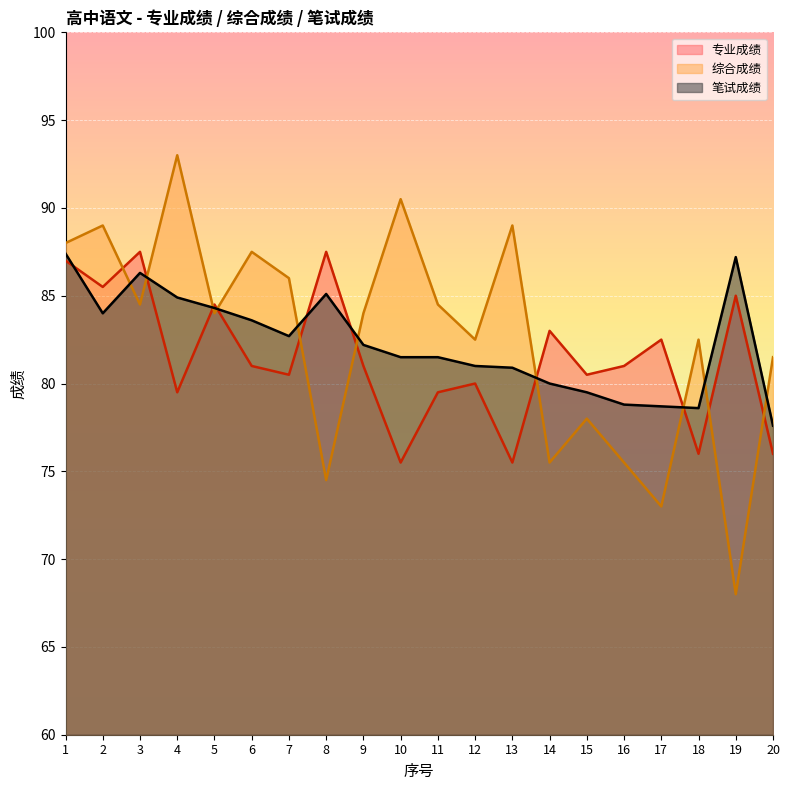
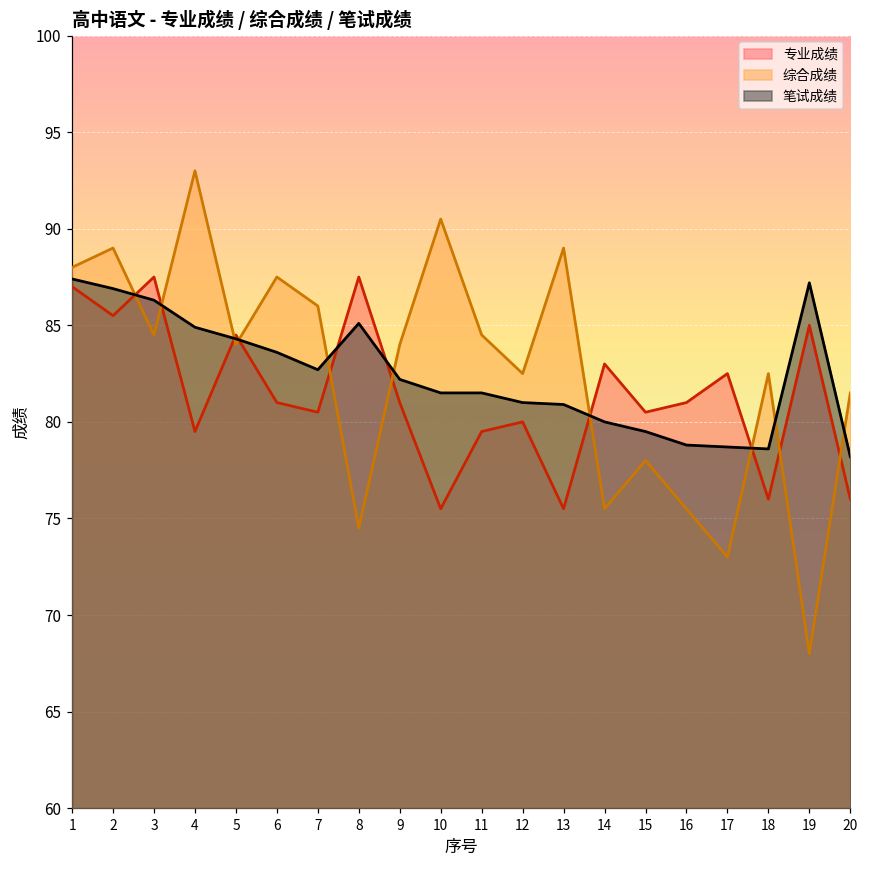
  {
    "笔试成绩": {
      "1": 87.4,
-     "2": 84.0,
+     "2": 86.9,
      "3": 86.3,
      "4": 84.9,
      "5": 84.3,
      "6": 83.6,
      "7": 82.7,
      "8": 85.1,
      "9": 82.2,
      "10": 81.5,
      "11": 81.5,
      "12": 81.0,
      "13": 80.9,
      "14": 80.0,
      "15": 79.5,
      "16": 78.8,
      "17": 78.7,
      "18": 78.6,
      "19": 87.2,
-     "20": 77.6
+     "20": 78.2
    }
  }
